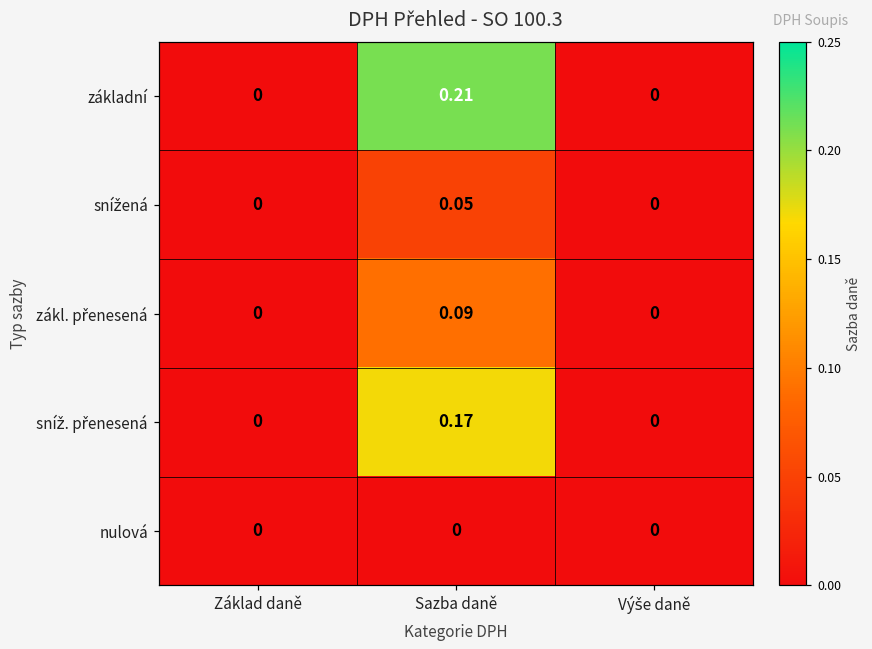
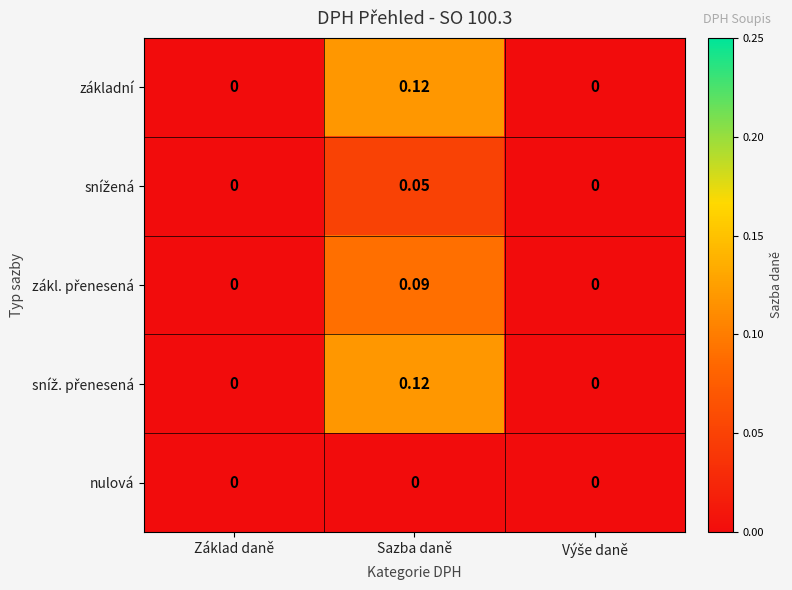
  {
    "základní": {
      "Základ daně": 0,
-     "Sazba daně": 0.21,
+     "Sazba daně": 0.12,
      "Výše daně": 0
    },
    "snížená": {
      "Základ daně": 0,
      "Sazba daně": 0.05,
      "Výše daně": 0
    },
    "zákl. přenesená": {
      "Základ daně": 0,
      "Sazba daně": 0.09,
      "Výše daně": 0
    },
    "sníž. přenesená": {
      "Základ daně": 0,
-     "Sazba daně": 0.17,
+     "Sazba daně": 0.12,
      "Výše daně": 0
    },
    "nulová": {
      "Základ daně": 0,
      "Sazba daně": 0,
      "Výše daně": 0
    }
  }
